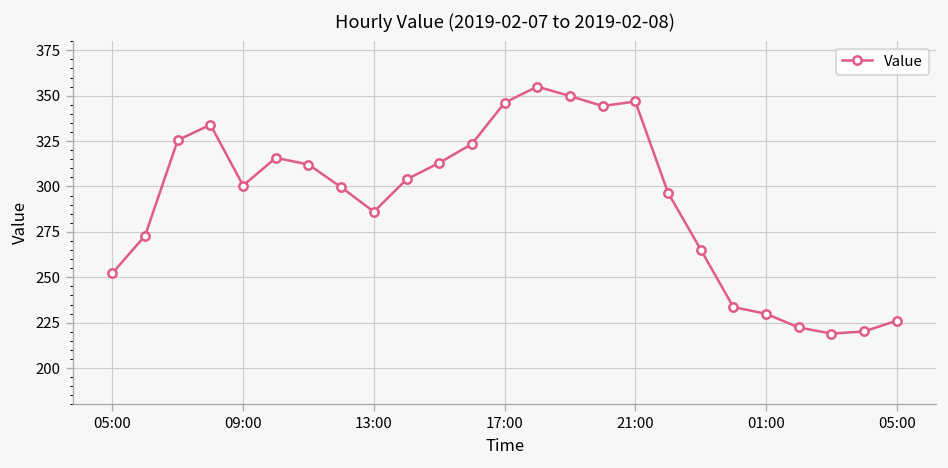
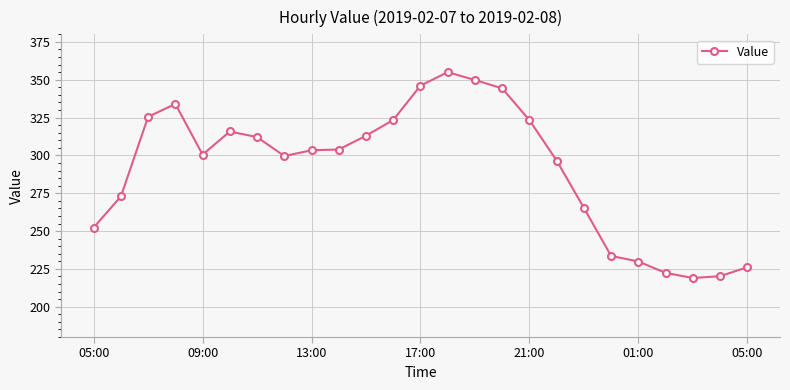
  {
    "09:00": 301,
-   "13:00": 286,
+   "13:00": 303,
    "17:00": 346,
-   "21:00": 347,
+   "21:00": 323,
    "01:00": 230
  }
